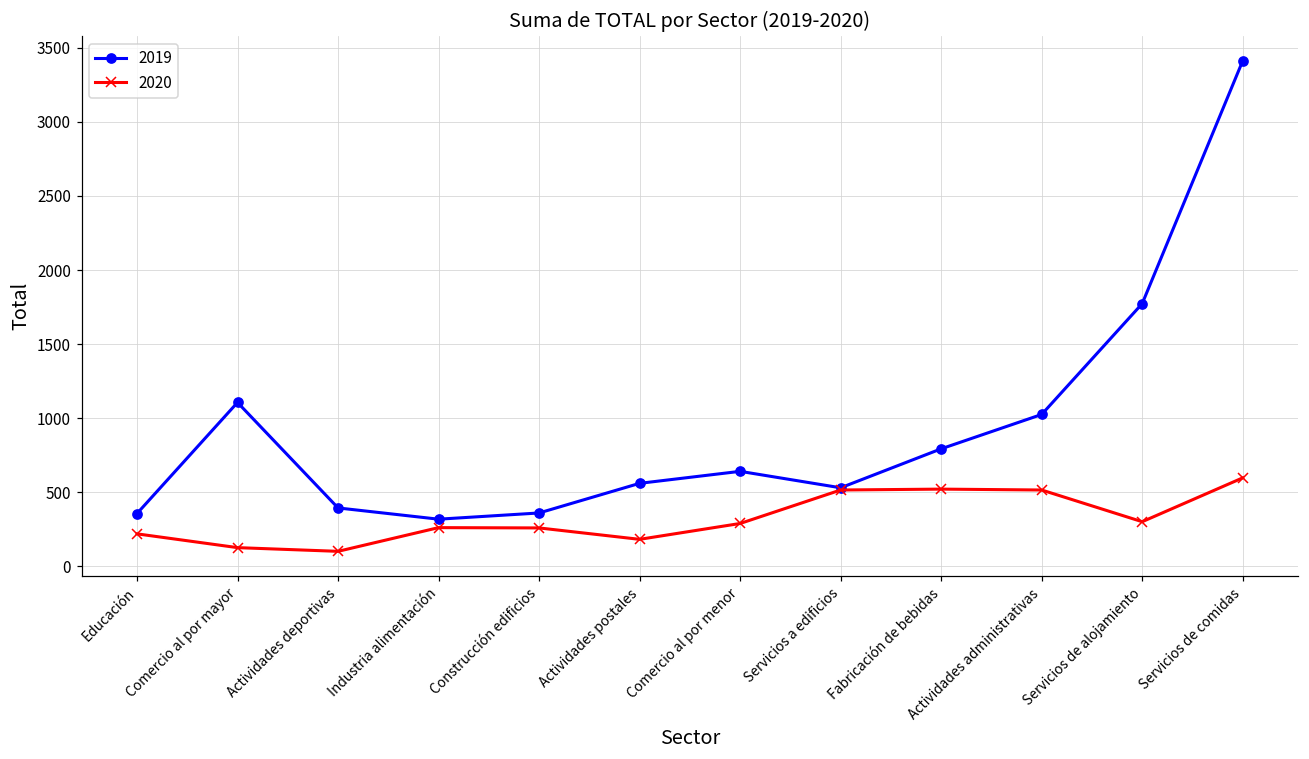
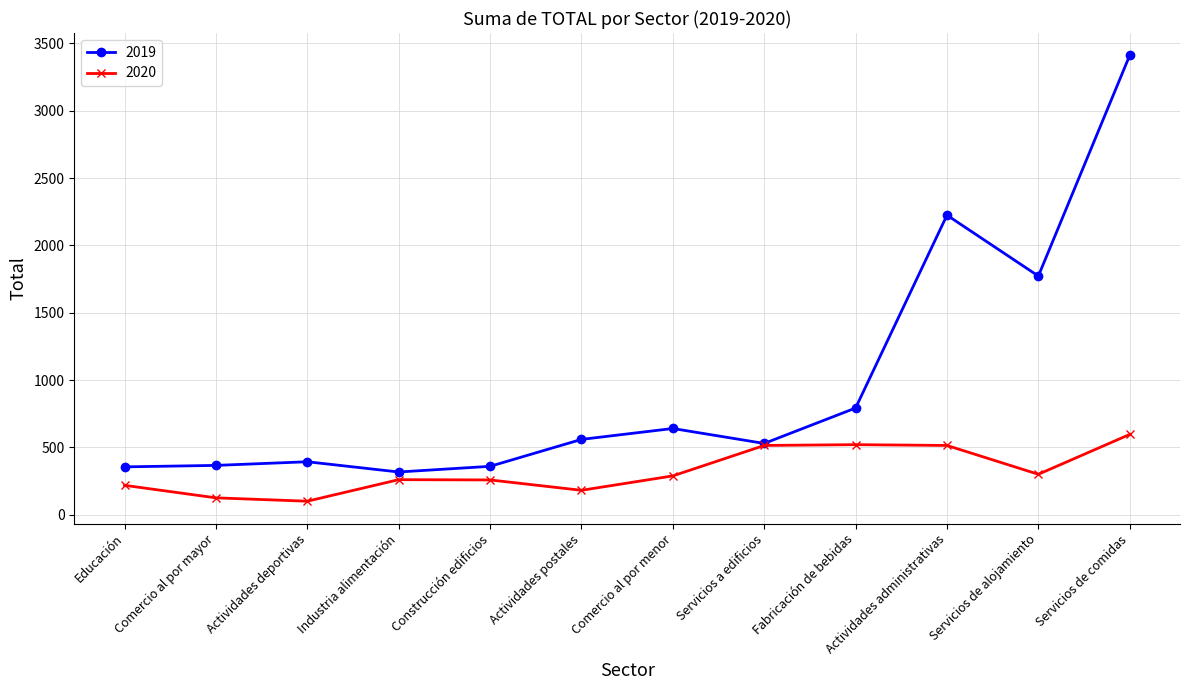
  {
    "2019": {
      "Educación": 360,
-     "Comercio al por mayor": 1110,
+     "Comercio al por mayor": 370,
      "Actividades deportivas": 390,
      "Industria alimentación": 320,
      "Construcción edificios": 360,
      "Actividades postales": 560,
      "Comercio al por menor": 640,
      "Fabricación de bebidas": 790,
-     "Actividades administrativas": 1030,
+     "Actividades administrativas": 2230,
      "Servicios de alojamiento": 1770,
      "Servicios de comidas": 3410
    },
    "2020": {
      "Educación": 220,
      "Comercio al por mayor": 130,
      "Actividades deportivas": 100,
      "Industria alimentación": 260,
      "Construcción edificios": 260,
      "Actividades postales": 180,
      "Comercio al por menor": 290,
      "Fabricación de bebidas": 520,
      "Actividades administrativas": 520,
      "Servicios de alojamiento": 300,
      "Servicios de comidas": 600
    }
  }
